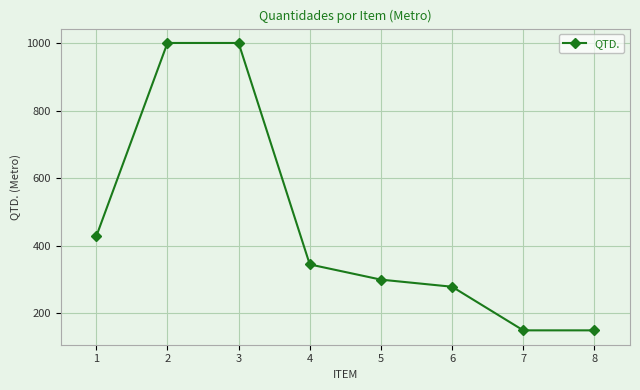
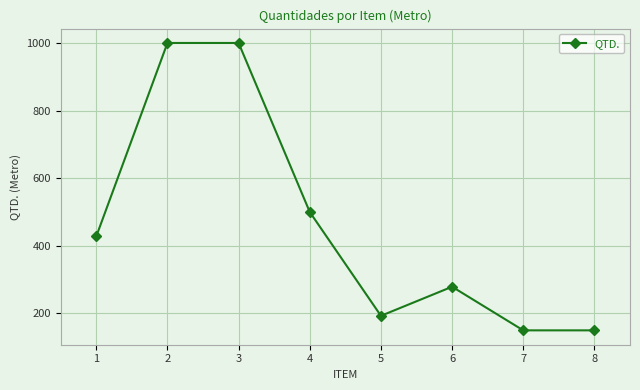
  {
    "1": 430,
    "2": 1000,
    "3": 1000,
-   "4": 350,
-   "5": 300,
+   "4": 500,
+   "5": 190,
    "6": 280,
    "7": 150,
    "8": 150
  }
